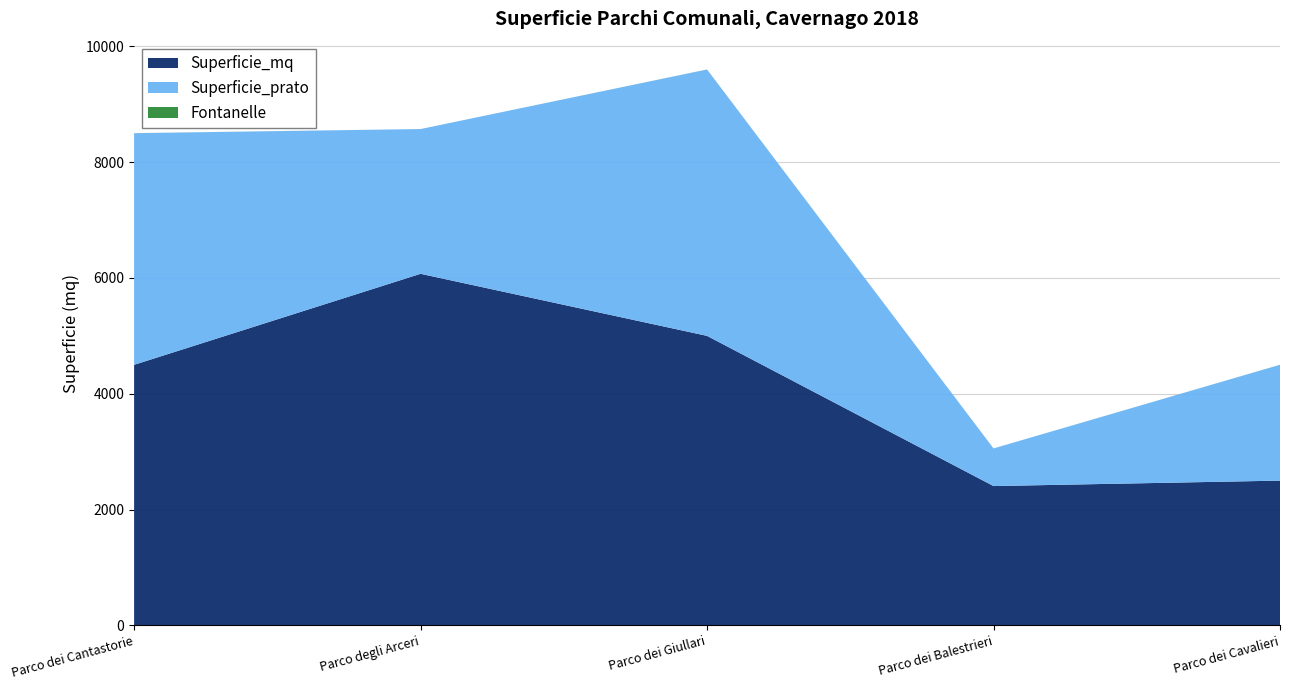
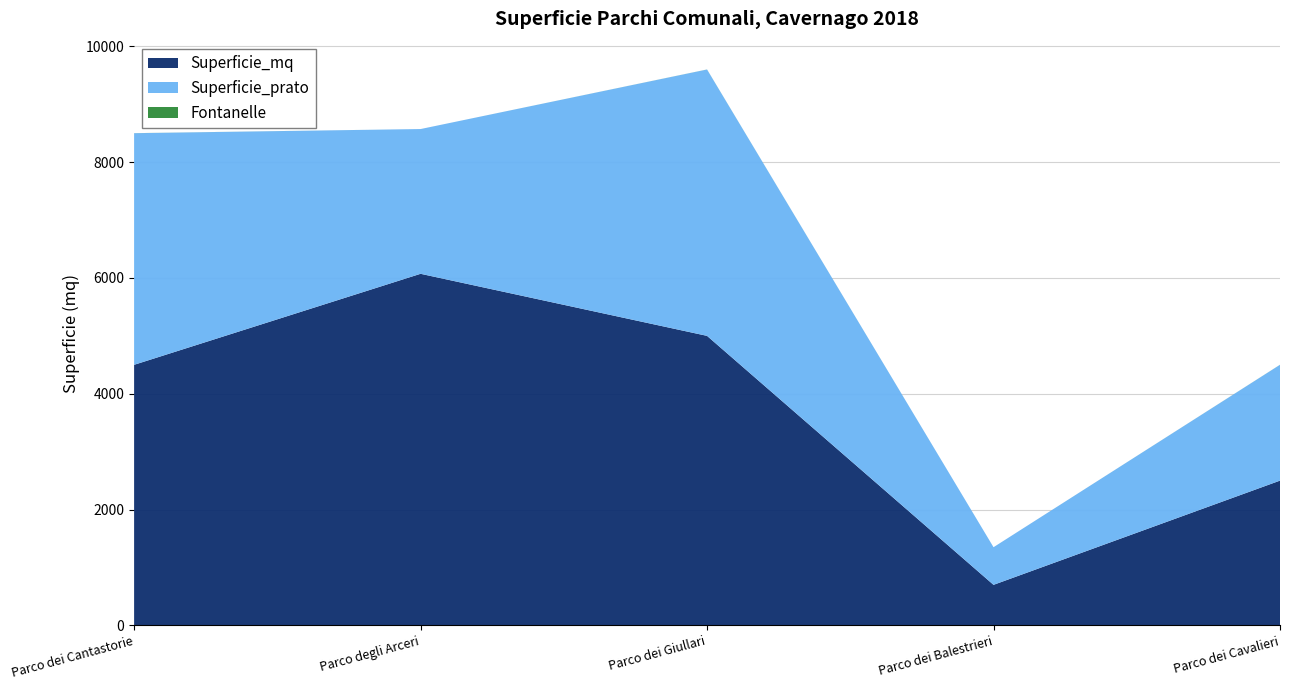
  {
    "Superficie_mq": {
      "Parco dei Cantastorie": 4500,
      "Parco degli Arceri": 6100,
      "Parco dei Giullari": 5000,
-     "Parco dei Balestrieri": 2400,
+     "Parco dei Balestrieri": 700,
      "Parco dei Cavalieri": 2500
    },
    "Fontanelle": {
      "Parco dei Cantastorie": 4000,
      "Parco dei Giullari": 4600,
      "Parco dei Cavalieri": 2000
    }
  }
